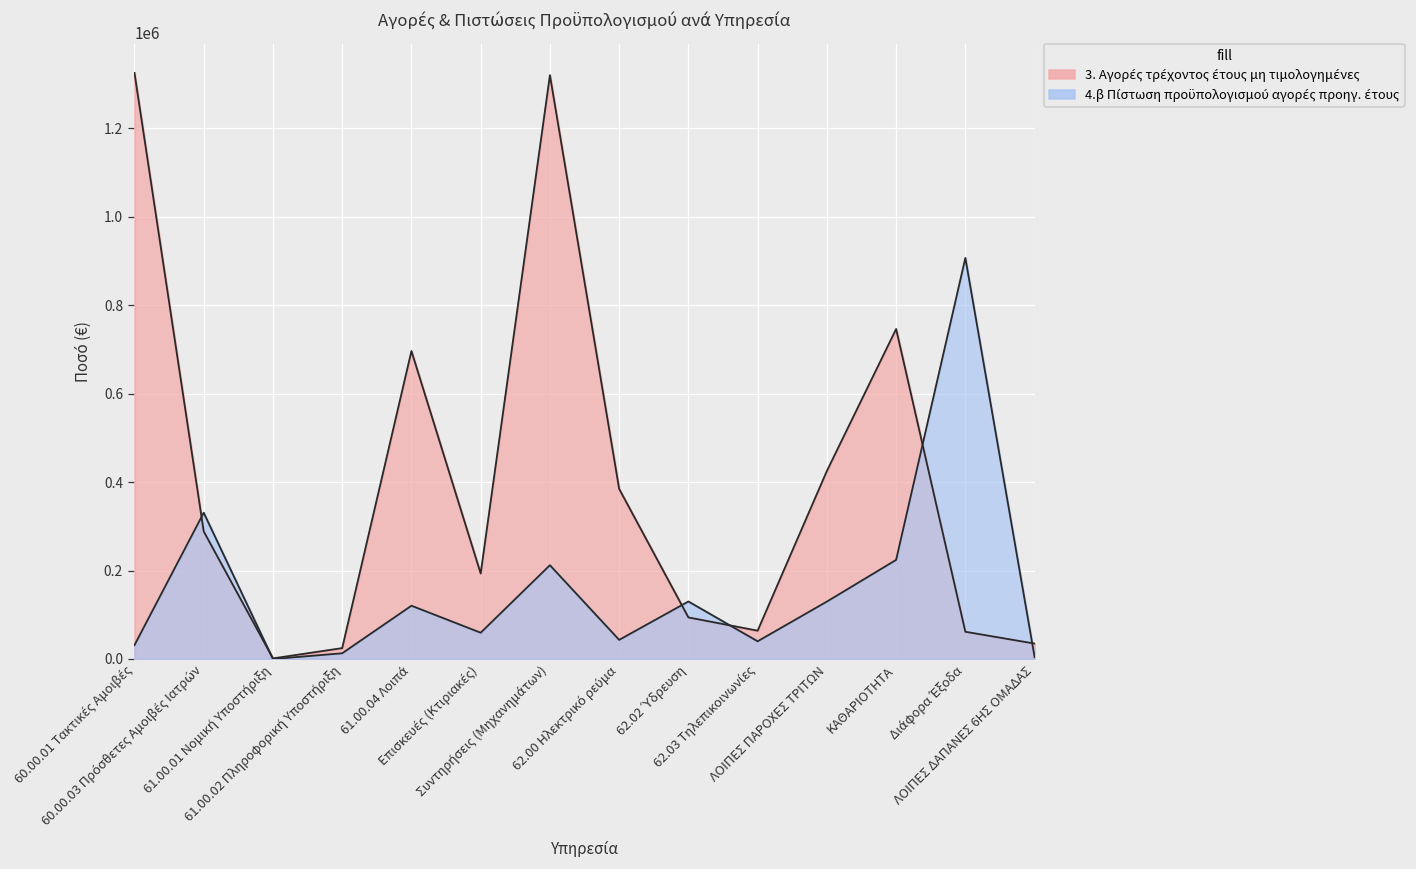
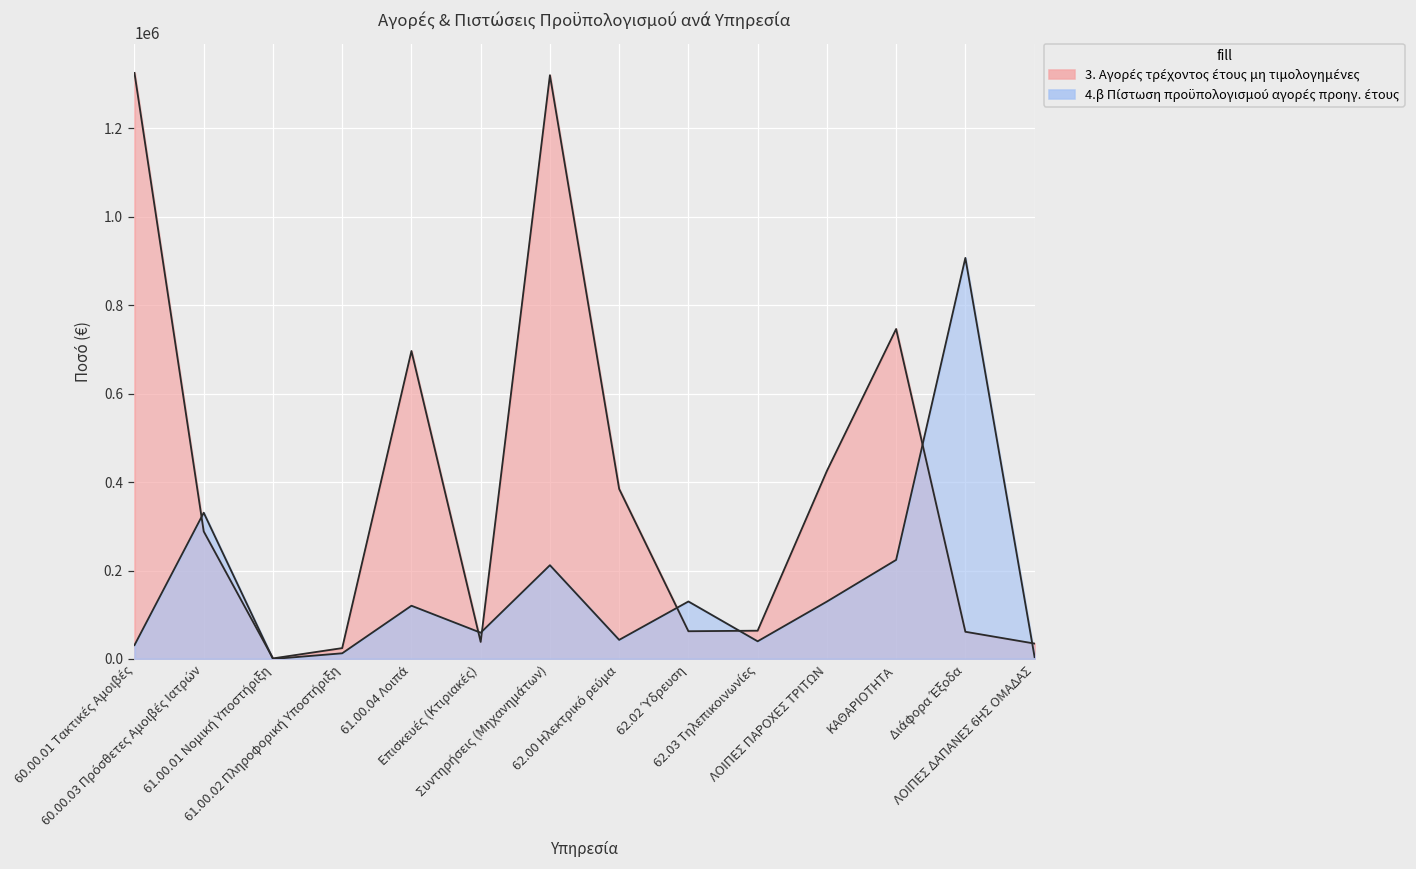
  {
    "3. Αγορές τρέχοντος έτους μη τιμολογημένες": {
      "60.00.01 Τακτικές Αμοιβές": 1320000,
      "60.00.03 Πρόσθετες Αμοιβές Ιατρών": 290000,
      "61.00.02 Πληροφορική Υποστήριξη": 20000,
      "61.00.04 Λοιπά": 700000,
-     "Επισκευές (Κτιριακές)": 190000,
+     "Επισκευές (Κτιριακές)": 40000,
      "Συντηρήσεις (Μηχανημάτων)": 1320000,
      "62.00 Ηλεκτρικό ρεύμα": 380000,
-     "62.02 Ύδρευση": 90000,
+     "62.02 Ύδρευση": 60000,
      "62.03 Τηλεπικοινωνίες": 60000,
      "ΛΟΙΠΕΣ ΠΑΡΟΧΕΣ ΤΡΙΤΩΝ": 430000,
      "ΚΑΘΑΡΙΟΤΗΤΑ": 750000,
      "Διάφορα Έξοδα": 60000,
      "ΛΟΙΠΕΣ ΔΑΠΑΝΕΣ 6ΗΣ ΟΜΑΔΑΣ": 30000
    }
  }
